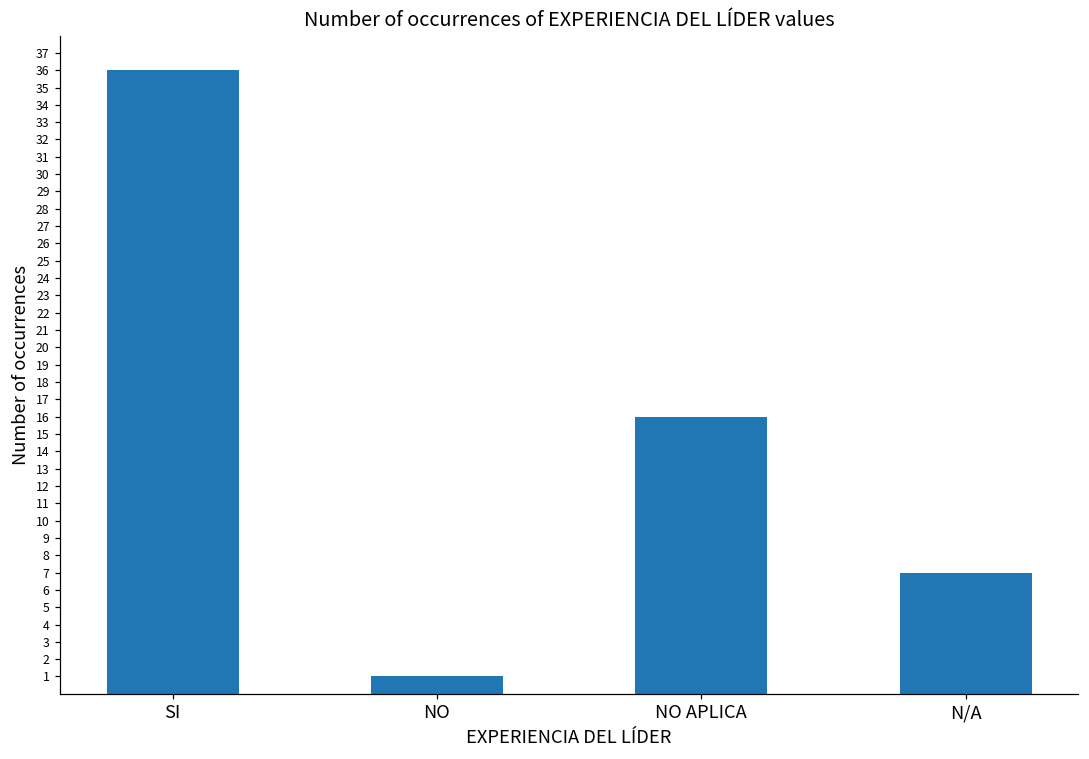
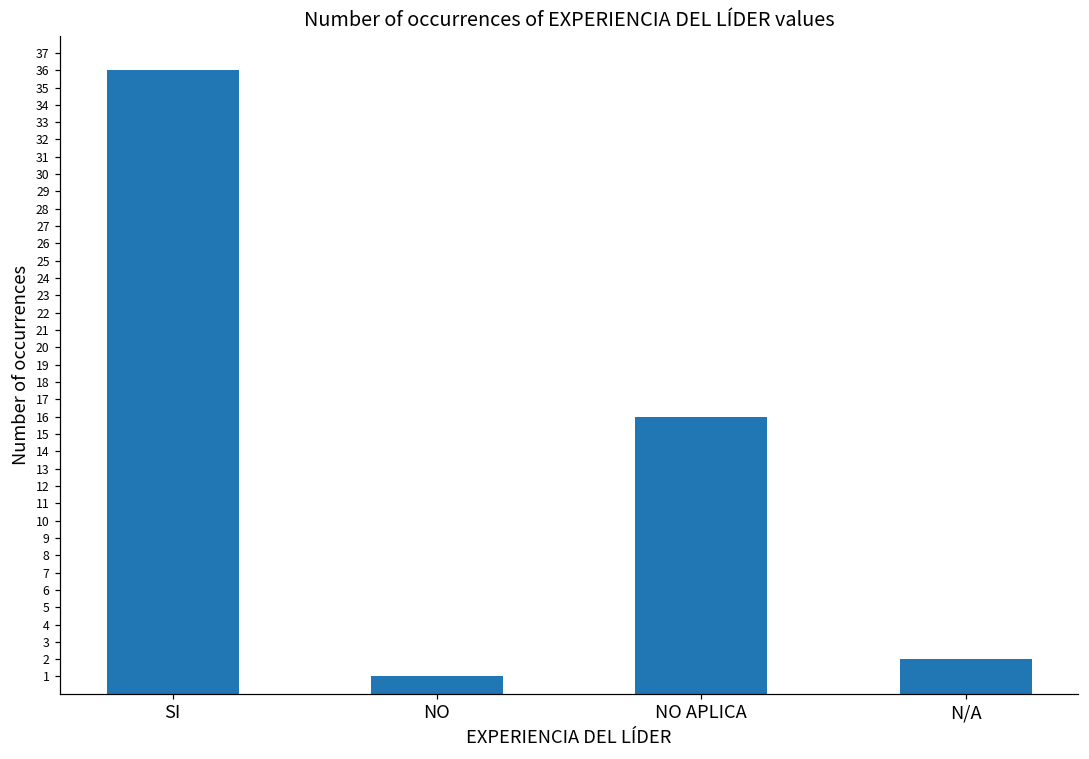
  {
    "SI": 36,
    "NO": 1,
    "NO APLICA": 16,
-   "N/A": 7
+   "N/A": 2
  }
